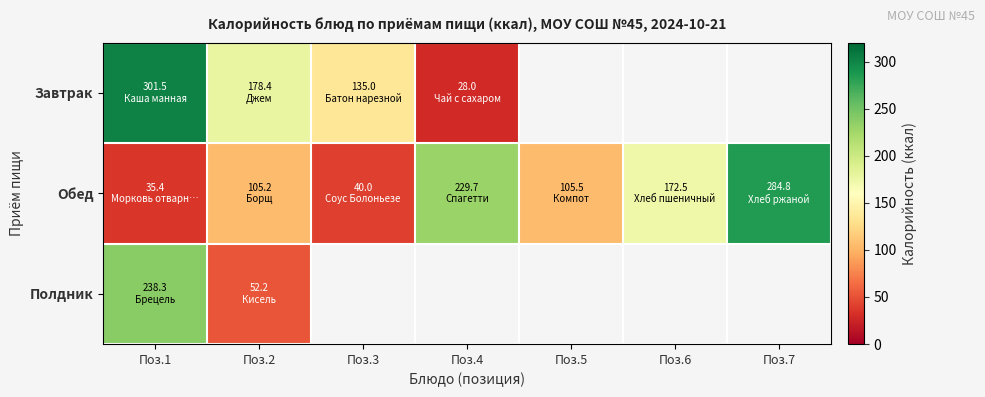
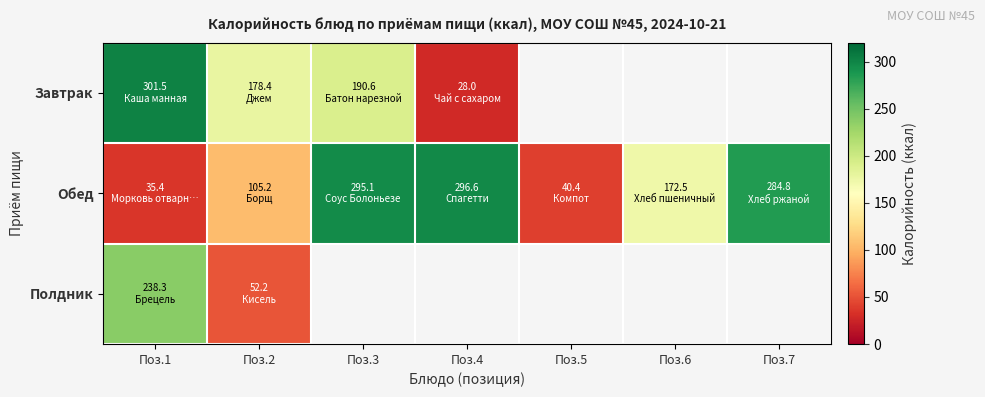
  {
    "Завтрак": {
      "Поз.1": 301.5,
      "Поз.2": 178.4,
-     "Поз.3": 135.0,
+     "Поз.3": 190.6,
      "Поз.4": 28.0
    },
    "Обед": {
      "Поз.1": 35.4,
      "Поз.2": 105.2,
-     "Поз.3": 40.0,
-     "Поз.4": 229.7,
-     "Поз.5": 105.5,
+     "Поз.3": 295.1,
+     "Поз.4": 296.6,
+     "Поз.5": 40.4,
      "Поз.6": 172.5,
      "Поз.7": 284.8
    },
    "Полдник": {
      "Поз.1": 238.3,
      "Поз.2": 52.2
    }
  }
